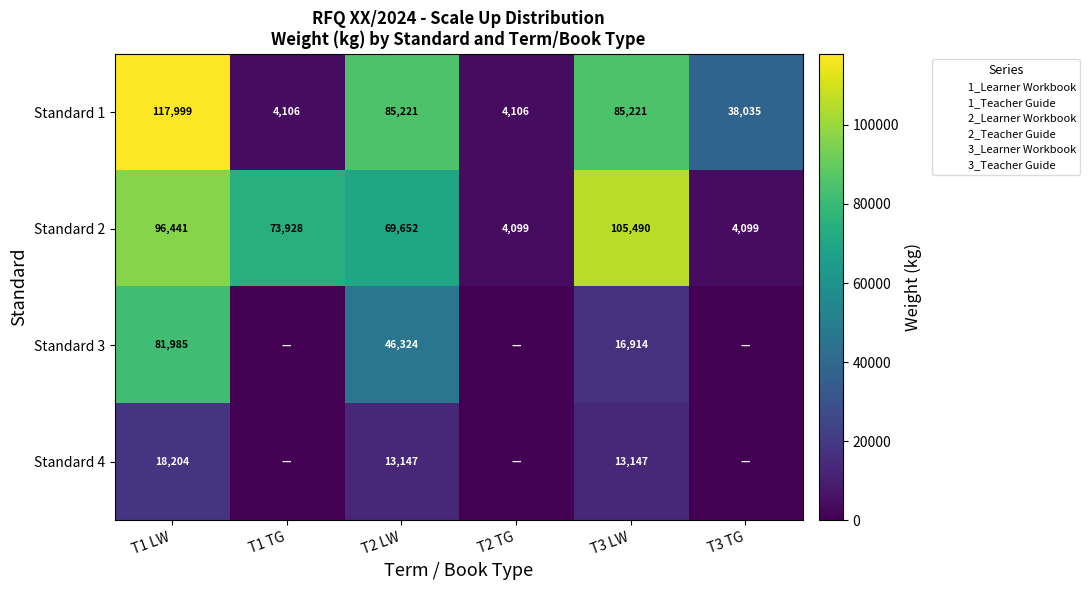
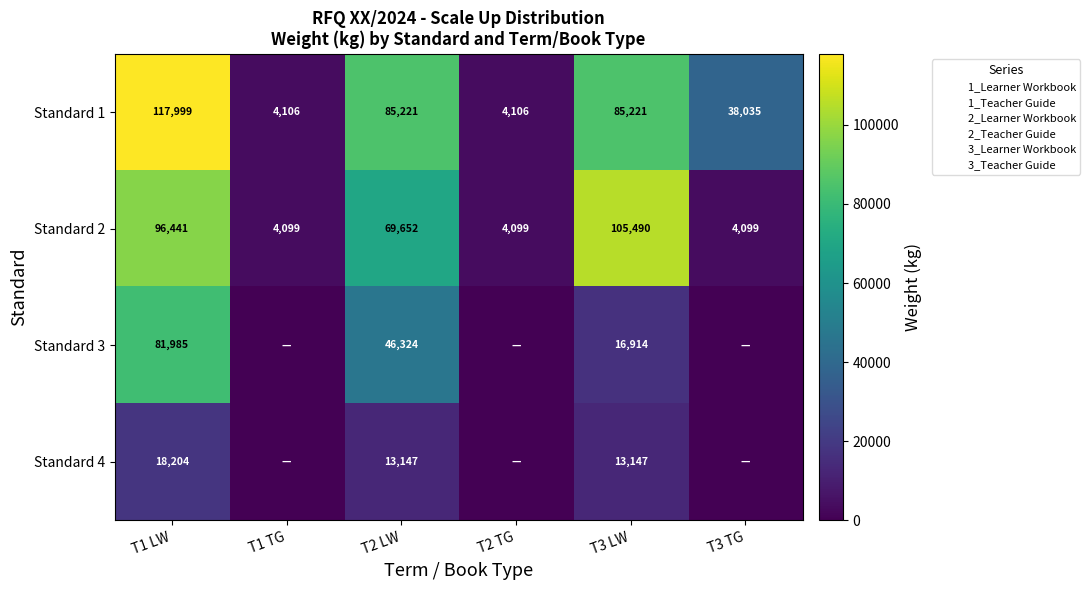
  {
    "Standard 1": {
      "T1 LW": "117,999",
      "T1 TG": "4,106",
      "T2 LW": "85,221",
      "T2 TG": "4,106",
      "T3 LW": "85,221",
      "T3 TG": "38,035"
    },
    "Standard 2": {
      "T1 LW": "96,441",
-     "T1 TG": "73,928",
+     "T1 TG": "4,099",
      "T2 LW": "69,652",
      "T2 TG": "4,099",
      "T3 LW": "105,490",
      "T3 TG": "4,099"
    },
    "Standard 3": {
      "T1 LW": "81,985",
      "T2 LW": "46,324",
      "T3 LW": "16,914"
    },
    "Standard 4": {
      "T1 LW": "18,204",
      "T2 LW": "13,147",
      "T3 LW": "13,147"
    }
  }
